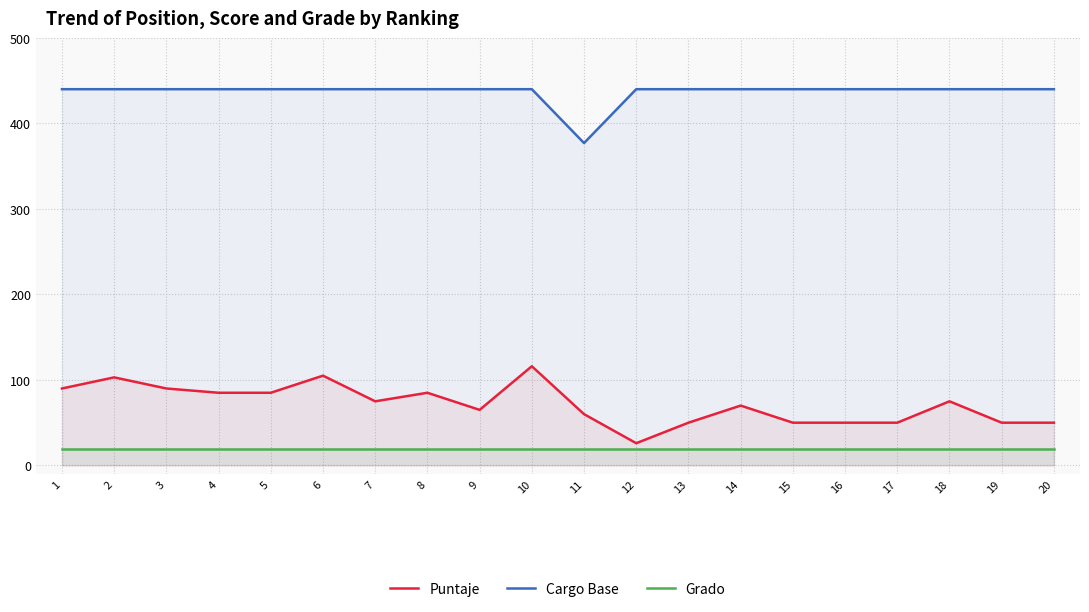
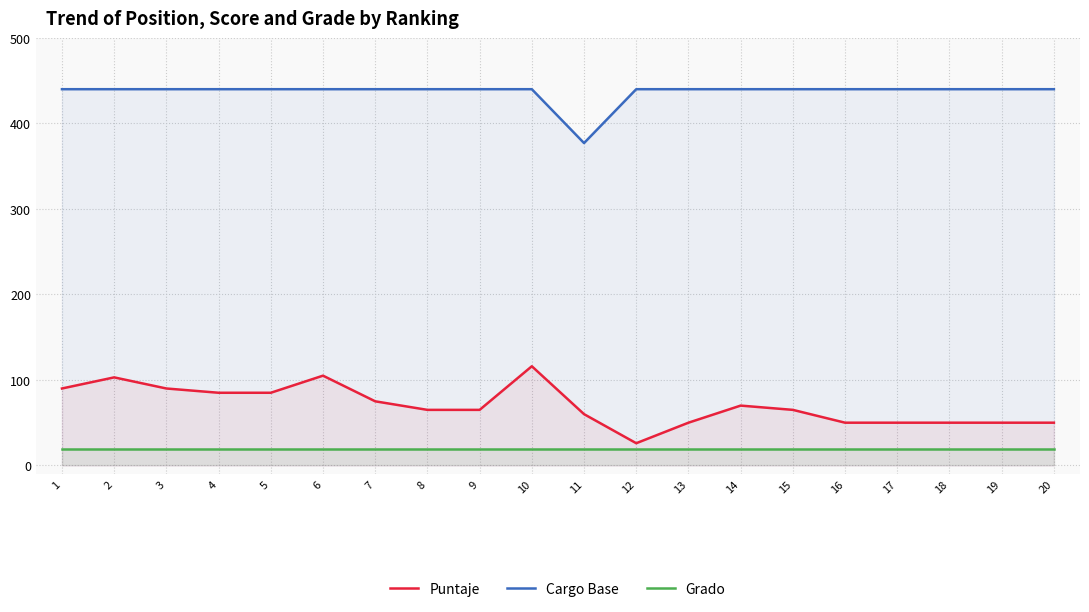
  {
    "Puntaje": {
      "1": 90,
      "2": 100,
      "3": 90,
      "4": 90,
      "5": 90,
      "6": 110,
      "7": 80,
-     "8": 90,
+     "8": 70,
      "9": 70,
      "10": 120,
      "11": 60,
      "12": 30,
      "13": 50,
      "14": 70,
-     "15": 50,
+     "15": 70,
      "16": 50,
      "17": 50,
-     "18": 80,
+     "18": 50,
      "19": 50,
      "20": 50
    },
    "Cargo Base": {
      "1": 440,
      "2": 440,
      "3": 440,
      "4": 440,
      "5": 440,
      "6": 440,
      "7": 440,
      "8": 440,
      "9": 440,
      "10": 440,
      "11": 380,
      "12": 440,
      "13": 440,
      "14": 440,
      "15": 440,
      "16": 440,
      "17": 440,
      "18": 440,
      "19": 440,
      "20": 440
    },
    "Grado": {
      "1": 20,
      "2": 20,
      "3": 20,
      "4": 20,
      "5": 20,
      "6": 20,
      "7": 20,
      "8": 20,
      "9": 20,
      "10": 20,
      "11": 20,
      "12": 20,
      "13": 20,
      "14": 20,
      "15": 20,
      "16": 20,
      "17": 20,
      "18": 20,
      "19": 20,
      "20": 20
    }
  }
